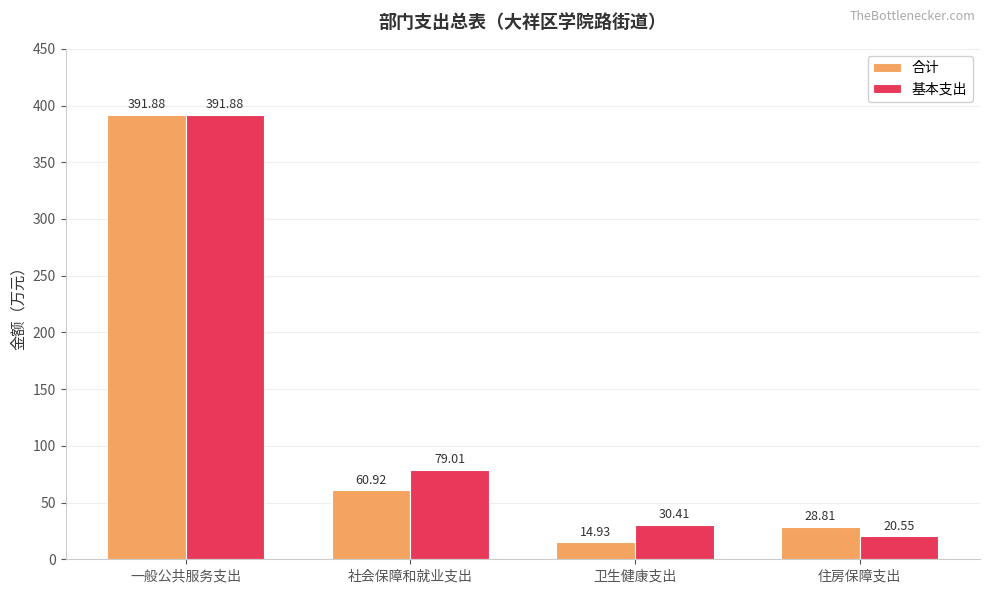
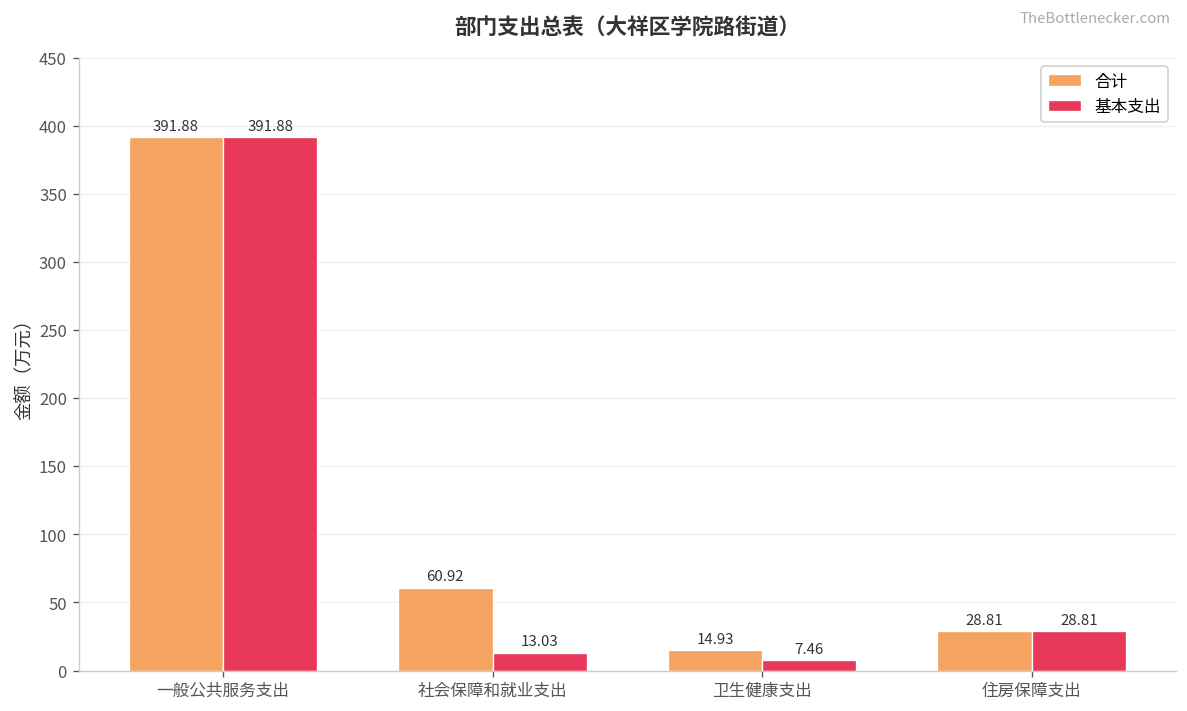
  {
    "合计": {
      "一般公共服务支出": 391.88,
      "社会保障和就业支出": 60.92,
      "卫生健康支出": 14.93,
      "住房保障支出": 28.81
    },
    "基本支出": {
      "一般公共服务支出": 391.88,
-     "社会保障和就业支出": 79.01,
-     "卫生健康支出": 30.41,
-     "住房保障支出": 20.55
+     "社会保障和就业支出": 13.03,
+     "卫生健康支出": 7.46,
+     "住房保障支出": 28.81
    }
  }
